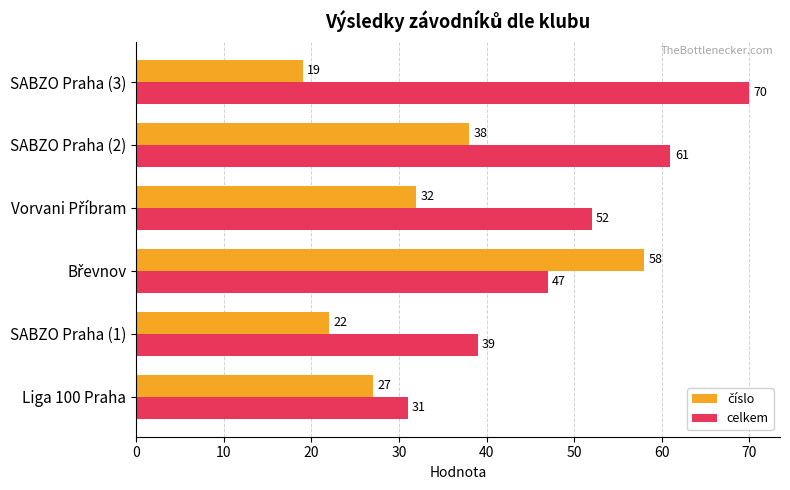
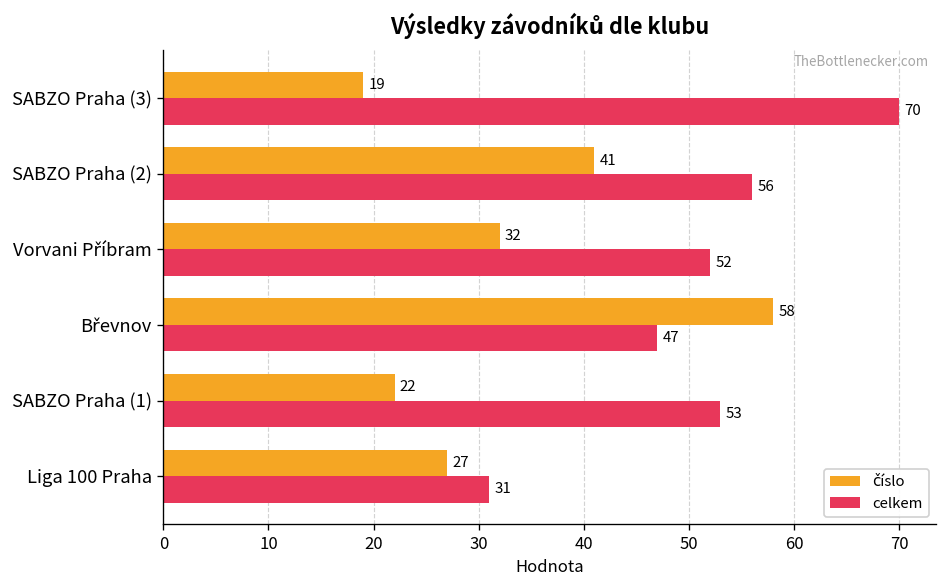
  {
    "číslo": {
      "SABZO Praha (3)": 19,
-     "SABZO Praha (2)": 38,
+     "SABZO Praha (2)": 41,
      "Vorvani Příbram": 32,
      "Břevnov": 58,
      "SABZO Praha (1)": 22,
      "Liga 100 Praha": 27
    },
    "celkem": {
      "SABZO Praha (3)": 70,
-     "SABZO Praha (2)": 61,
+     "SABZO Praha (2)": 56,
      "Vorvani Příbram": 52,
      "Břevnov": 47,
-     "SABZO Praha (1)": 39,
+     "SABZO Praha (1)": 53,
      "Liga 100 Praha": 31
    }
  }
